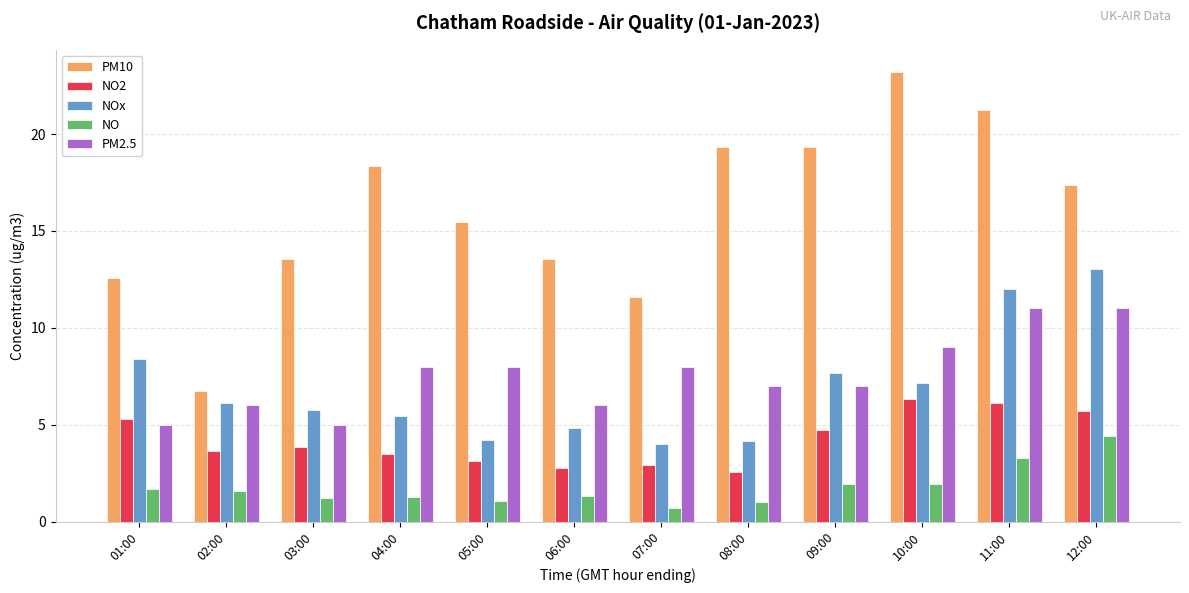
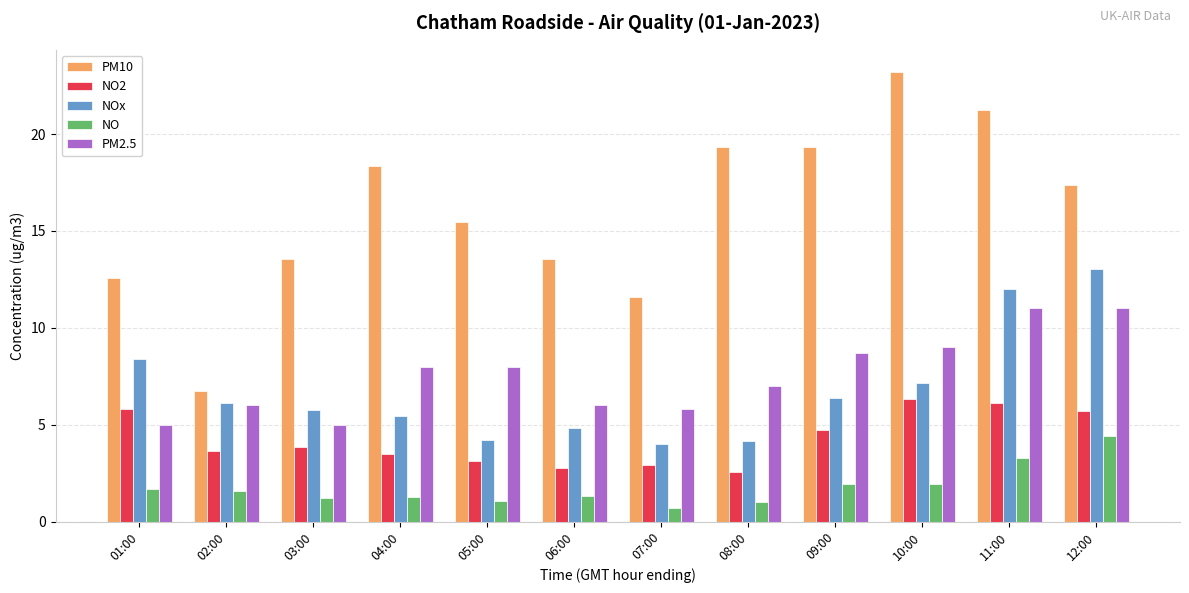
  {
    "PM10": {
      "01:00": 12.6,
      "02:00": 6.8,
      "03:00": 13.5,
      "04:00": 18.4,
      "05:00": 15.5,
      "06:00": 13.5,
      "07:00": 11.6,
      "08:00": 19.3,
      "09:00": 19.3,
      "10:00": 23.2,
      "11:00": 21.3,
      "12:00": 17.4
    },
    "NO2": {
-     "01:00": 5.3,
+     "01:00": 5.8,
      "02:00": 3.6,
      "03:00": 3.9,
      "04:00": 3.5,
      "05:00": 3.1,
      "06:00": 2.8,
      "07:00": 2.9,
      "08:00": 2.6,
      "09:00": 4.7,
      "10:00": 6.3,
      "11:00": 6.1,
      "12:00": 5.7
    },
    "NOx": {
      "01:00": 8.4,
      "02:00": 6.1,
      "03:00": 5.7,
      "04:00": 5.4,
      "05:00": 4.2,
      "06:00": 4.8,
      "07:00": 4.0,
      "08:00": 4.2,
-     "09:00": 7.7,
+     "09:00": 6.4,
      "10:00": 7.2,
      "11:00": 12.0,
      "12:00": 13.0
    },
    "NO": {
      "01:00": 1.7,
      "02:00": 1.6,
      "03:00": 1.2,
      "04:00": 1.3,
      "05:00": 1.1,
      "06:00": 1.3,
      "07:00": 0.7,
      "08:00": 1.0,
      "09:00": 1.9,
      "10:00": 1.9,
      "11:00": 3.3,
      "12:00": 4.4
    },
    "PM2.5": {
      "01:00": 5.0,
      "02:00": 6.0,
      "03:00": 5.0,
      "04:00": 8.0,
      "05:00": 8.0,
      "06:00": 6.0,
-     "07:00": 8.0,
+     "07:00": 5.8,
      "08:00": 7.0,
-     "09:00": 7.0,
+     "09:00": 8.7,
      "10:00": 9.0,
      "11:00": 11.0,
      "12:00": 11.0
    }
  }
